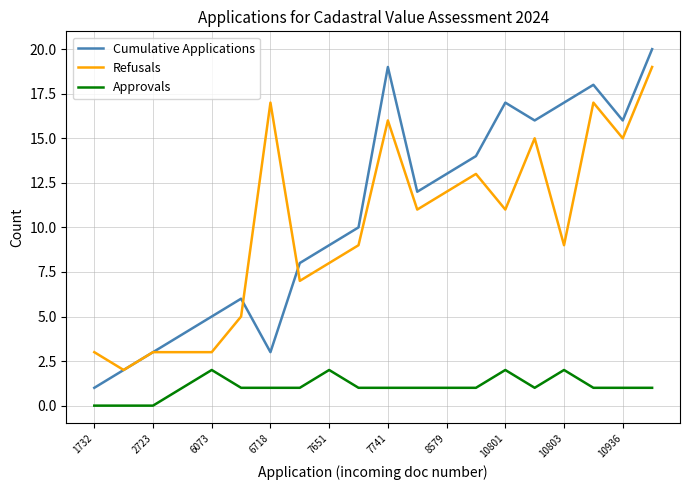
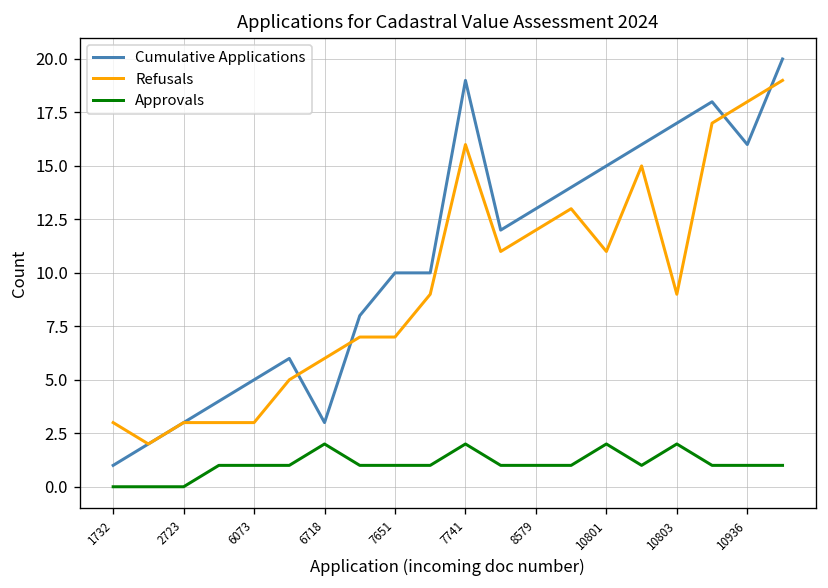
  {
    "Cumulative Applications": {
      "1732": 1,
      "6073": 5,
      "6718": 3,
-     "7651": 9,
+     "7651": 10,
      "7741": 19,
      "8579": 13,
-     "10801": 17,
+     "10801": 15,
      "10803": 17,
      "10936": 16
    },
    "Refusals": {
      "1732": 3,
      "6073": 3,
-     "6718": 17,
-     "7651": 8,
+     "6718": 6,
+     "7651": 7,
      "7741": 16,
      "8579": 12,
      "10801": 11,
      "10803": 9,
-     "10936": 15
+     "10936": 18
    },
    "Approvals": {
      "1732": 0,
      "2723": 0,
-     "6073": 2,
-     "6718": 1,
-     "7651": 2,
-     "7741": 1,
+     "6073": 1,
+     "6718": 2,
+     "7651": 1,
+     "7741": 2,
      "8579": 1,
      "10801": 2,
      "10803": 2,
      "10936": 1
    }
  }
